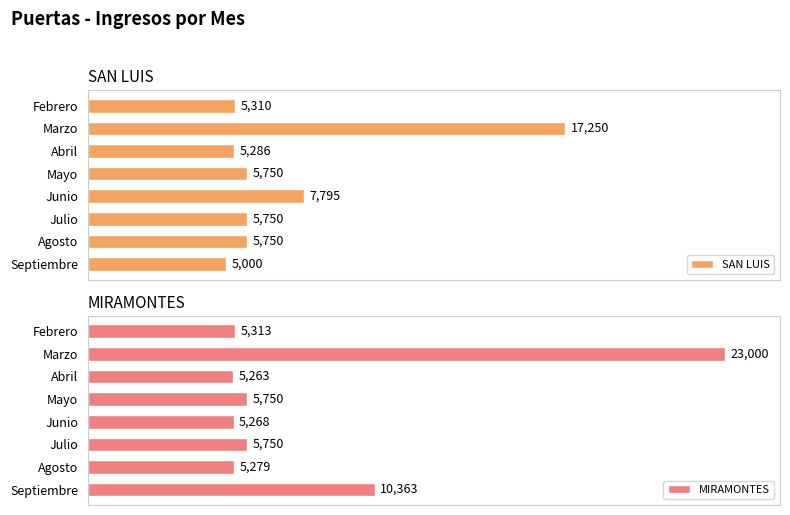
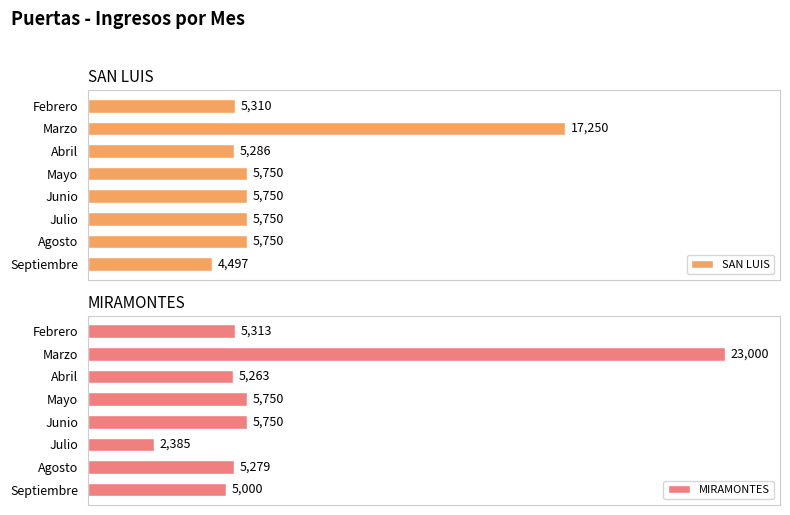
  {
    "SAN LUIS": {
      "Febrero": "5,310",
      "Marzo": "17,250",
      "Abril": "5,286",
      "Mayo": "5,750",
-     "Junio": "7,795",
+     "Junio": "5,750",
      "Julio": "5,750",
      "Agosto": "5,750",
-     "Septiembre": "5,000"
+     "Septiembre": "4,497"
    },
    "MIRAMONTES": {
      "Febrero": "5,313",
      "Marzo": "23,000",
      "Abril": "5,263",
      "Mayo": "5,750",
-     "Junio": "5,268",
-     "Julio": "5,750",
+     "Junio": "5,750",
+     "Julio": "2,385",
      "Agosto": "5,279",
-     "Septiembre": "10,363"
+     "Septiembre": "5,000"
    }
  }
